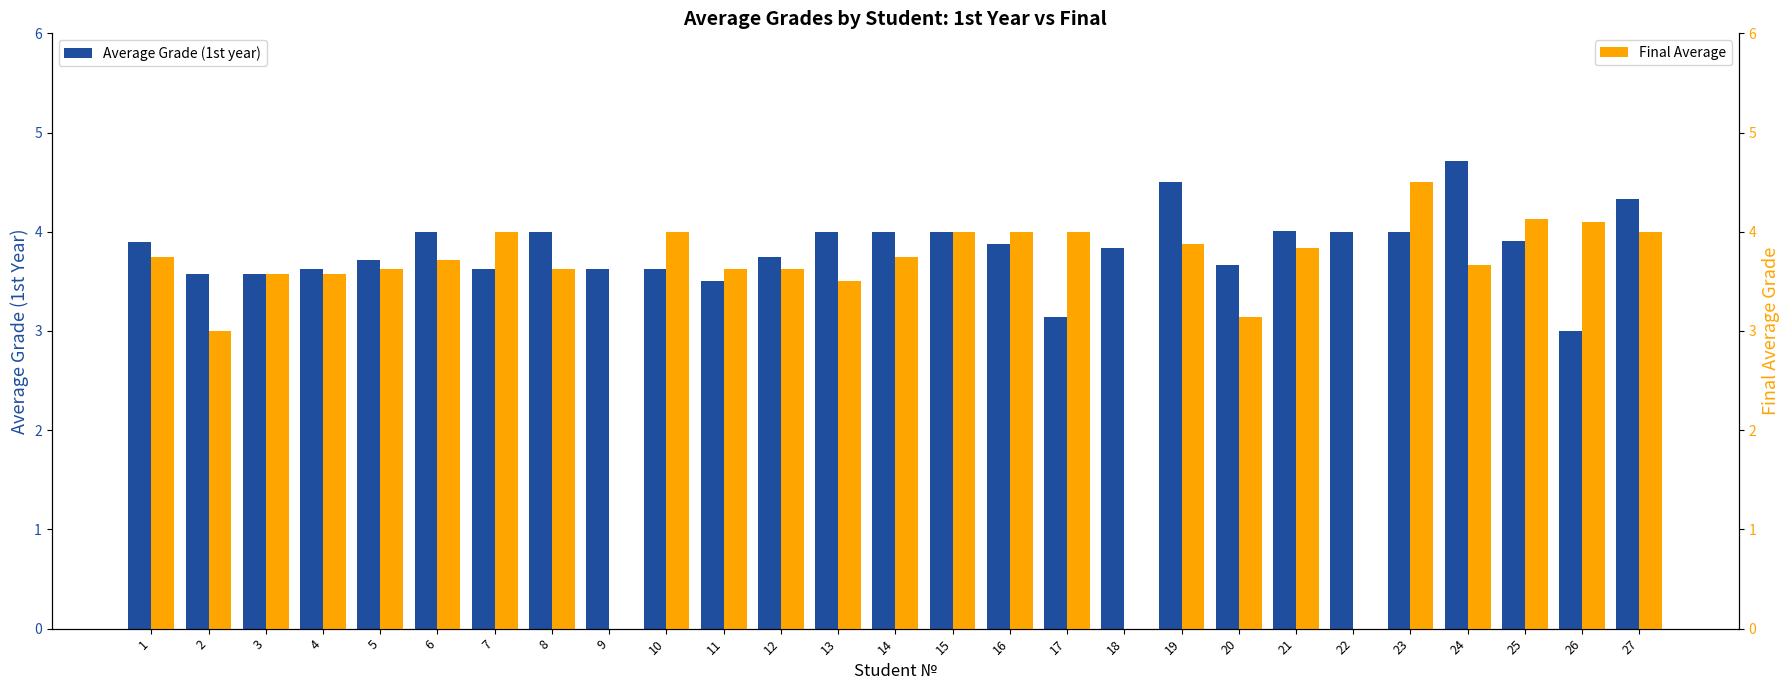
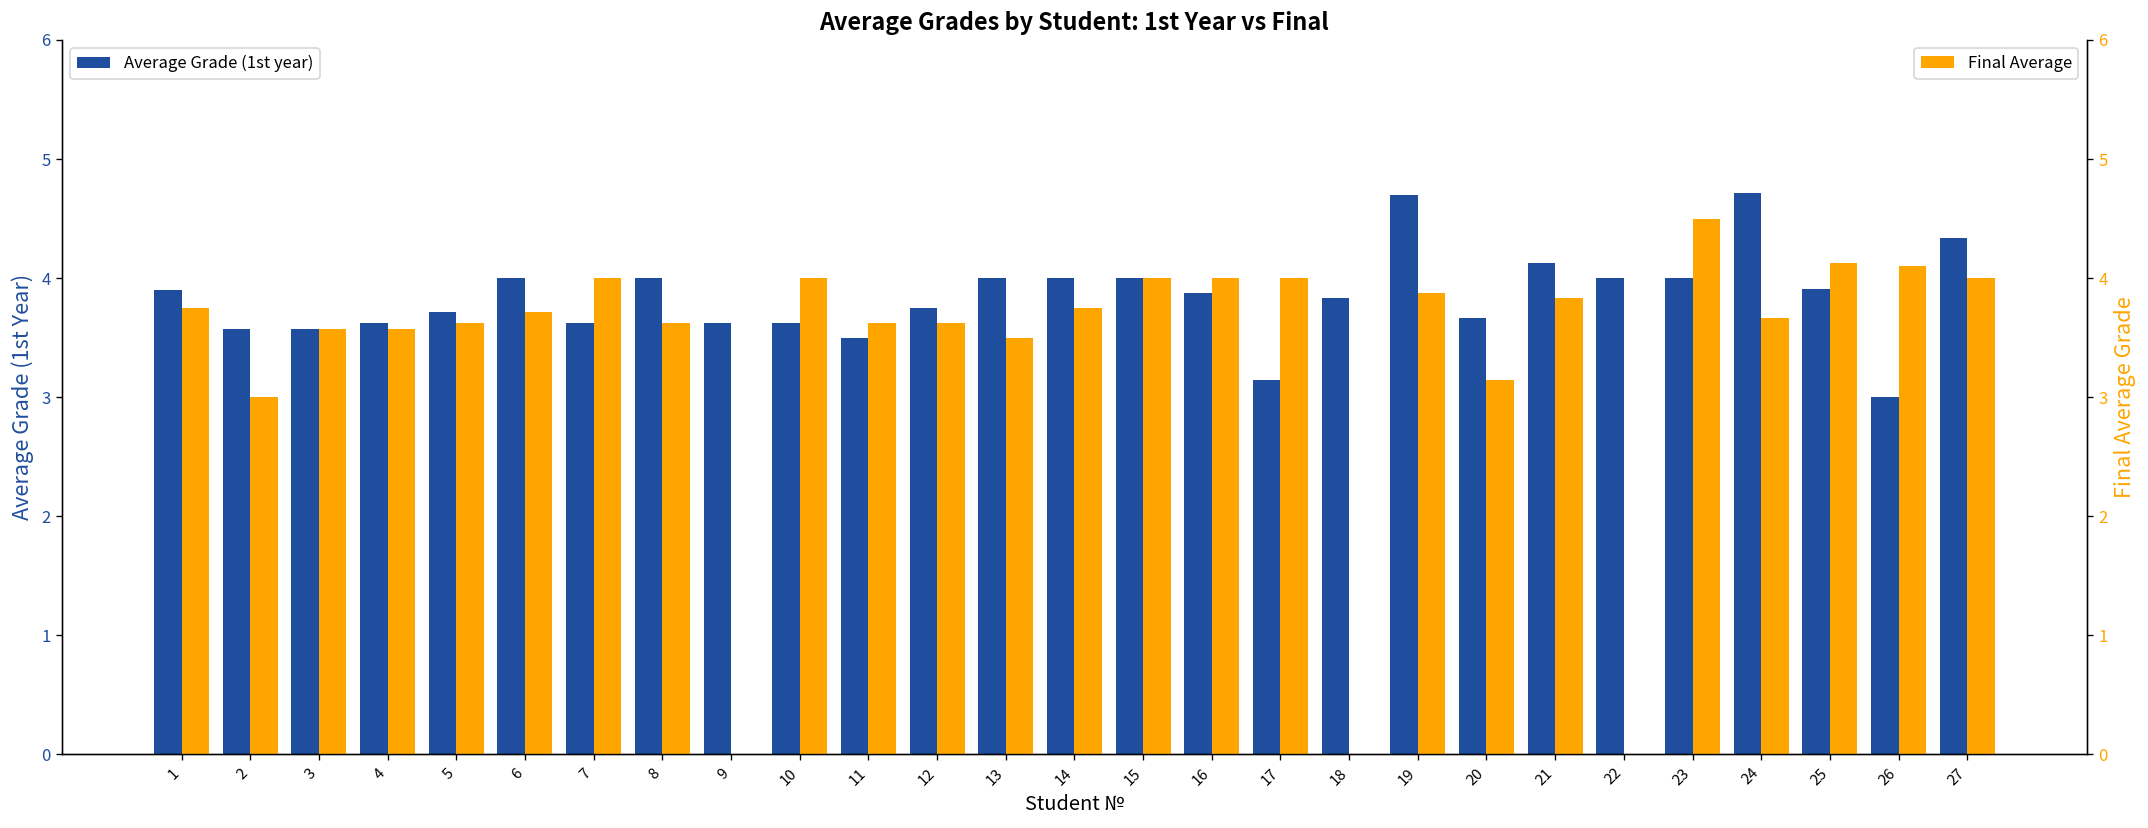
  {
    "Average Grade (1st year)": {
      "1": 3.9,
      "2": 3.6,
      "3": 3.6,
      "4": 3.6,
      "5": 3.7,
      "6": 4.0,
      "7": 3.6,
      "8": 4.0,
      "9": 3.6,
      "10": 3.6,
      "11": 3.5,
      "12": 3.8,
      "13": 4.0,
      "14": 4.0,
      "15": 4.0,
      "16": 3.9,
      "17": 3.1,
      "18": 3.8,
-     "19": 4.5,
+     "19": 4.7,
      "20": 3.7,
-     "21": 4.0,
+     "21": 4.1,
      "22": 4.0,
      "23": 4.0,
      "24": 4.7,
      "25": 3.9,
      "26": 3.0,
      "27": 4.3
    },
    "Final Average": {
      "1": 3.8,
      "2": 3.0,
      "3": 3.6,
      "4": 3.6,
      "5": 3.6,
      "6": 3.7,
      "7": 4.0,
      "8": 3.6,
      "9": 0.0,
      "10": 4.0,
      "11": 3.6,
      "12": 3.6,
      "13": 3.5,
      "14": 3.8,
      "15": 4.0,
      "16": 4.0,
      "17": 4.0,
      "18": 0.0,
      "19": 3.9,
      "20": 3.1,
      "21": 3.8,
      "22": 0.0,
      "23": 4.5,
      "24": 3.7,
      "25": 4.1,
      "26": 4.1,
      "27": 4.0
    }
  }
